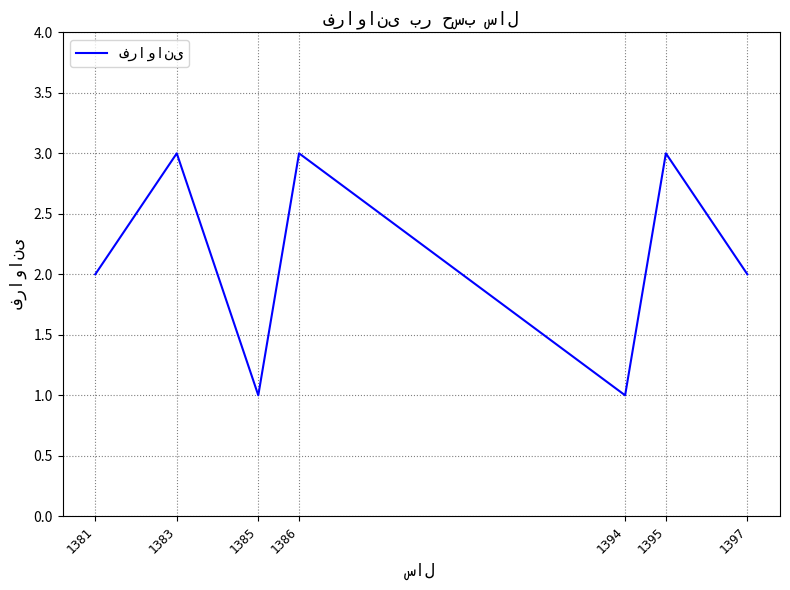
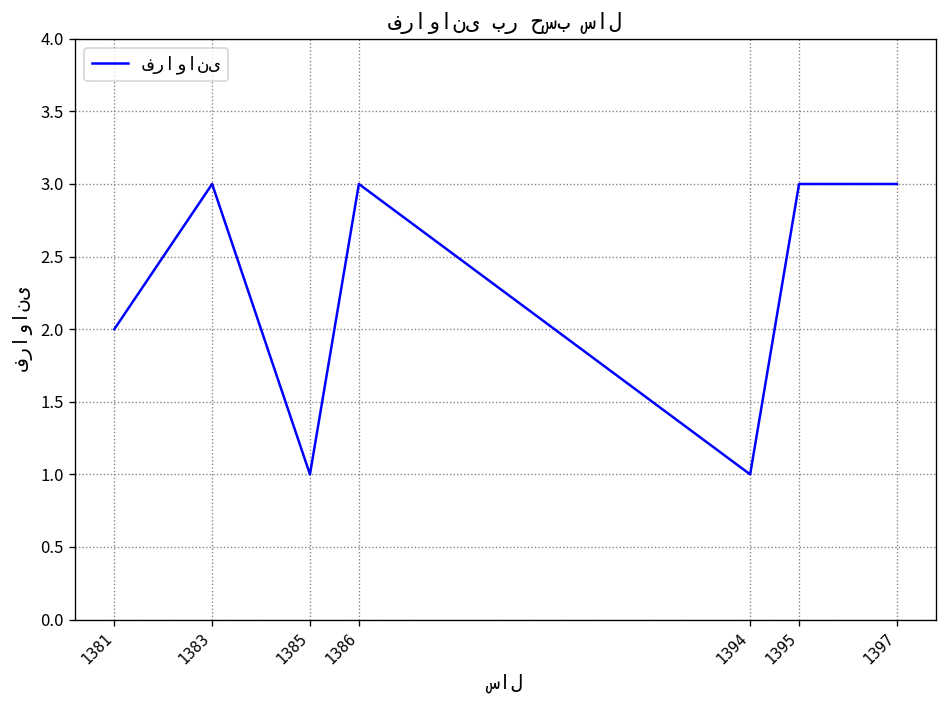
  {
    "1381": 2,
    "1383": 3,
    "1385": 1,
    "1386": 3,
    "1394": 1,
    "1395": 3,
-   "1397": 2
+   "1397": 3
  }
